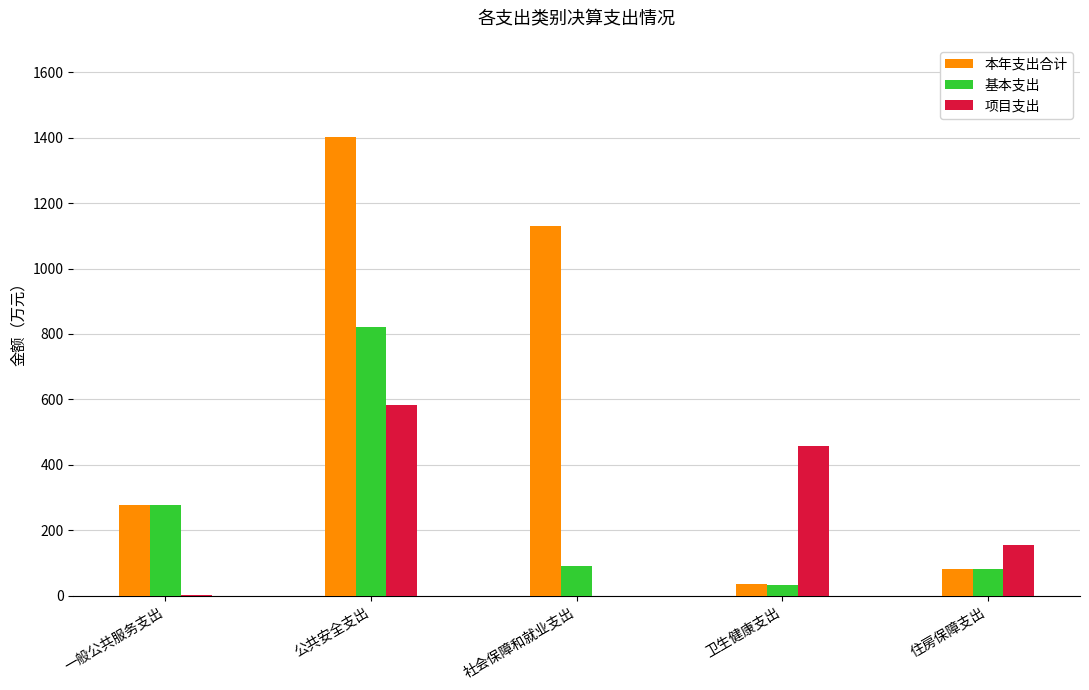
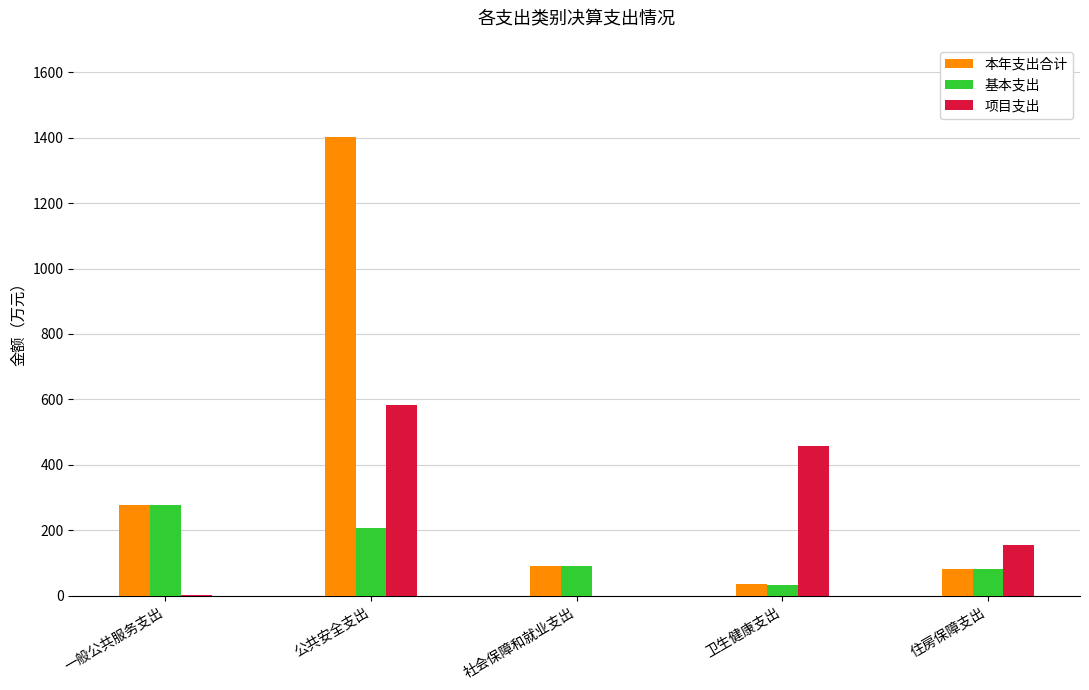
  {
    "本年支出合计": {
      "一般公共服务支出": 280,
      "公共安全支出": 1400,
-     "社会保障和就业支出": 1130,
+     "社会保障和就业支出": 90,
      "卫生健康支出": 40,
      "住房保障支出": 80
    },
    "基本支出": {
      "一般公共服务支出": 280,
-     "公共安全支出": 820,
+     "公共安全支出": 210,
      "社会保障和就业支出": 90,
      "卫生健康支出": 30,
      "住房保障支出": 80
    },
    "项目支出": {
      "公共安全支出": 580,
      "社会保障和就业支出": 0,
      "卫生健康支出": 460,
      "住房保障支出": 160
    }
  }
